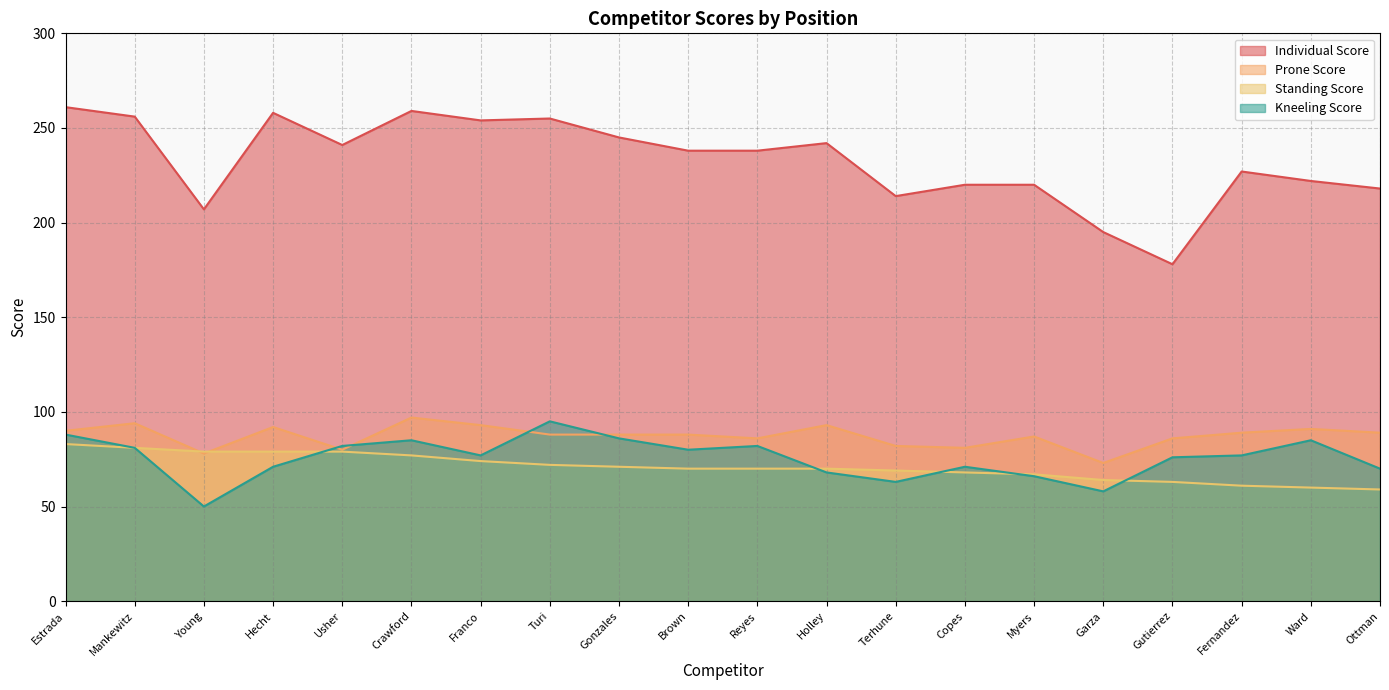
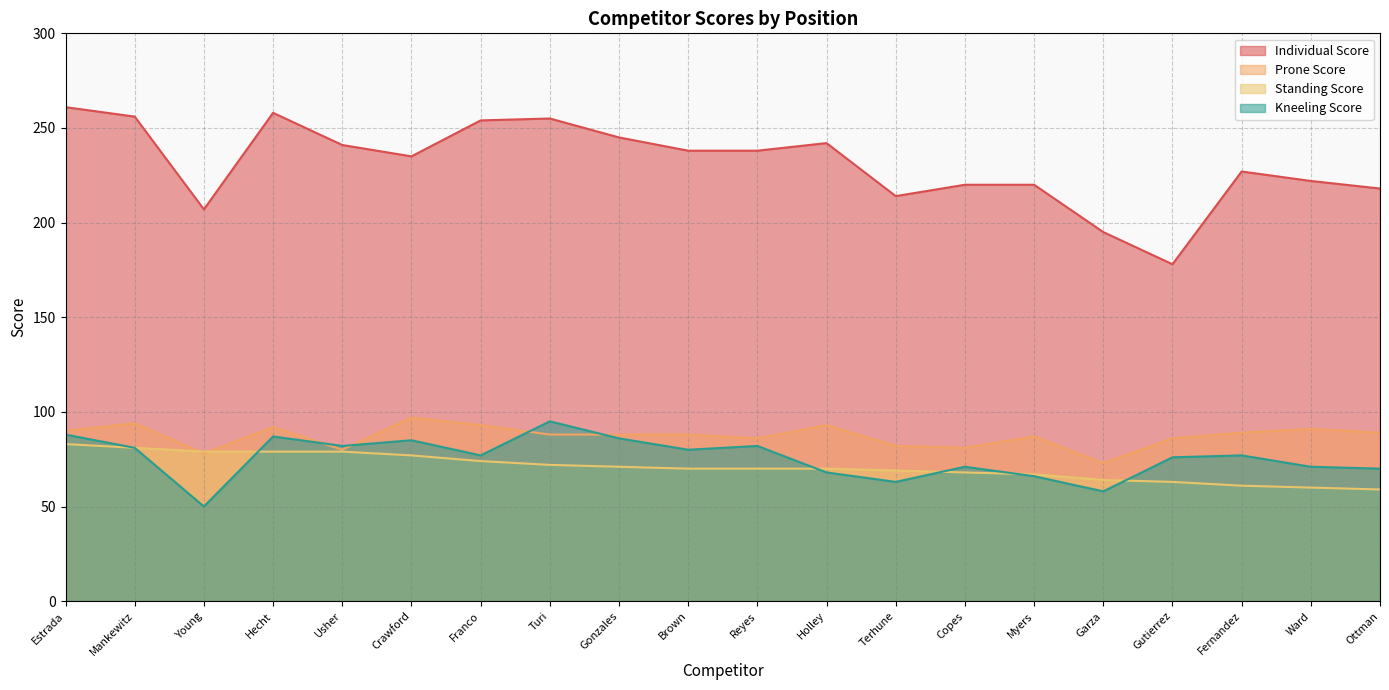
  {
    "Individual Score": {
      "Estrada": 261,
      "Mankewitz": 256,
      "Young": 207,
      "Hecht": 258,
      "Usher": 241,
-     "Crawford": 259,
+     "Crawford": 235,
      "Franco": 254,
      "Turi": 255,
      "Gonzales": 245,
      "Brown": 238,
      "Reyes": 238,
      "Holley": 242,
      "Terhune": 214,
      "Copes": 220,
      "Myers": 220,
      "Garza": 195,
      "Gutierrez": 178,
      "Fernandez": 227,
      "Ward": 222,
      "Ottman": 218
    },
    "Kneeling Score": {
      "Estrada": 88,
      "Young": 50,
-     "Hecht": 71,
+     "Hecht": 87,
      "Usher": 82,
      "Crawford": 85,
      "Franco": 77,
      "Turi": 95,
      "Gonzales": 86,
      "Brown": 80,
      "Reyes": 82,
      "Holley": 68,
      "Terhune": 63,
      "Copes": 71,
      "Garza": 58,
      "Gutierrez": 76,
      "Fernandez": 77,
-     "Ward": 85,
+     "Ward": 71,
      "Ottman": 70
    }
  }
